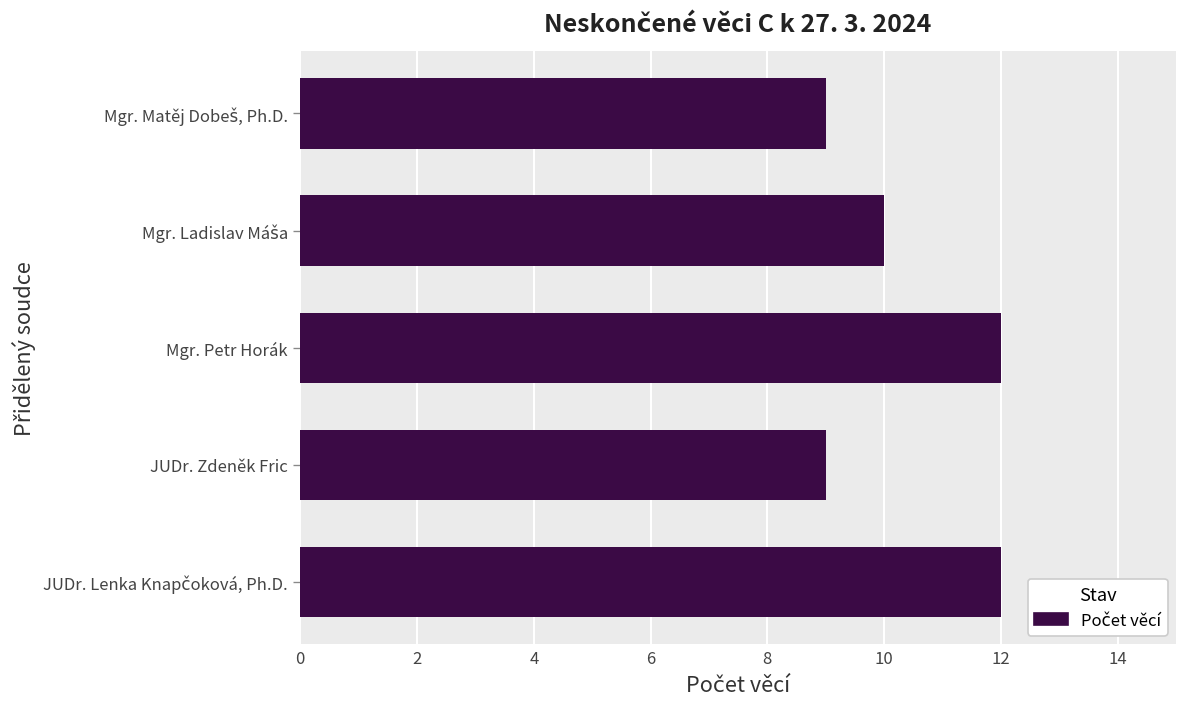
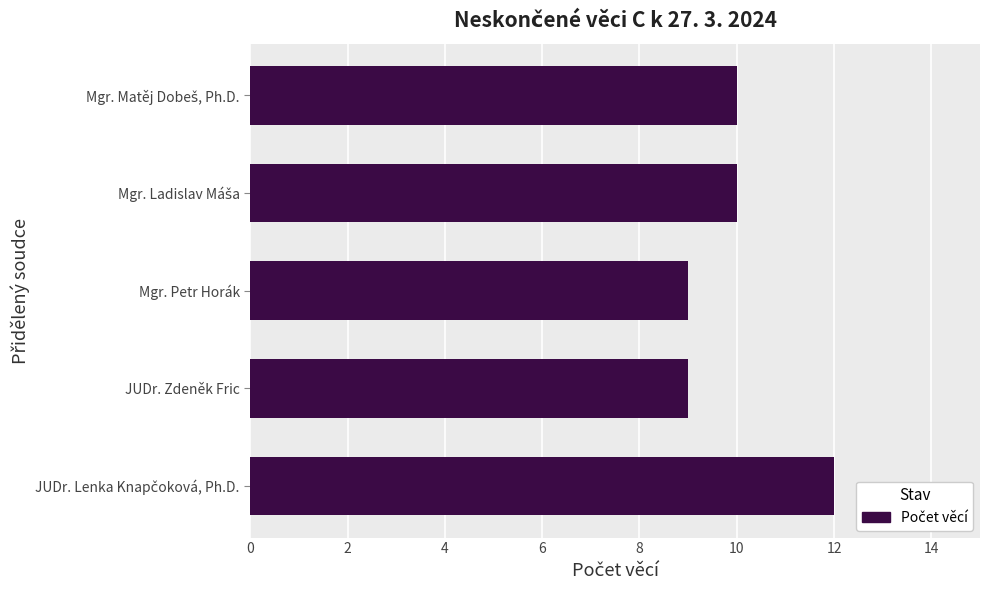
  {
-   "Mgr. Matěj Dobeš, Ph.D.": 9,
+   "Mgr. Matěj Dobeš, Ph.D.": 10,
    "Mgr. Ladislav Máša": 10,
-   "Mgr. Petr Horák": 12,
+   "Mgr. Petr Horák": 9,
    "JUDr. Zdeněk Fric": 9,
    "JUDr. Lenka Knapčoková, Ph.D.": 12
  }
